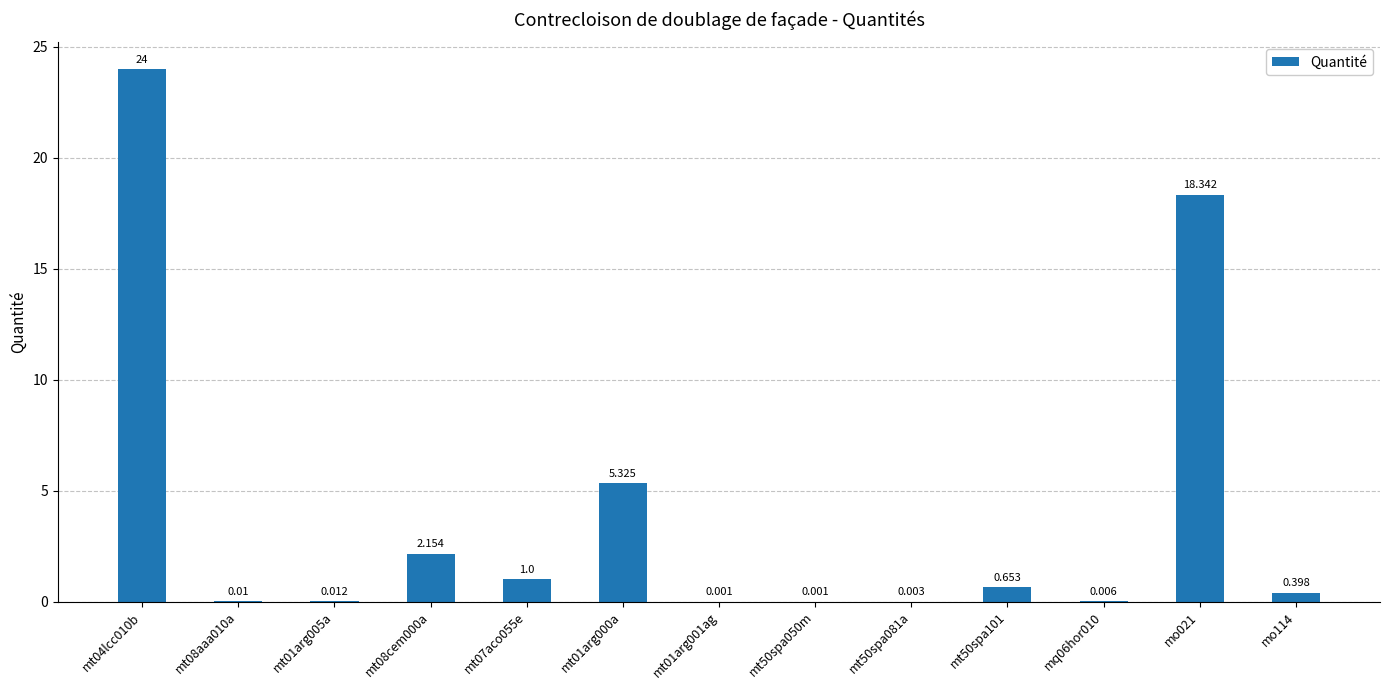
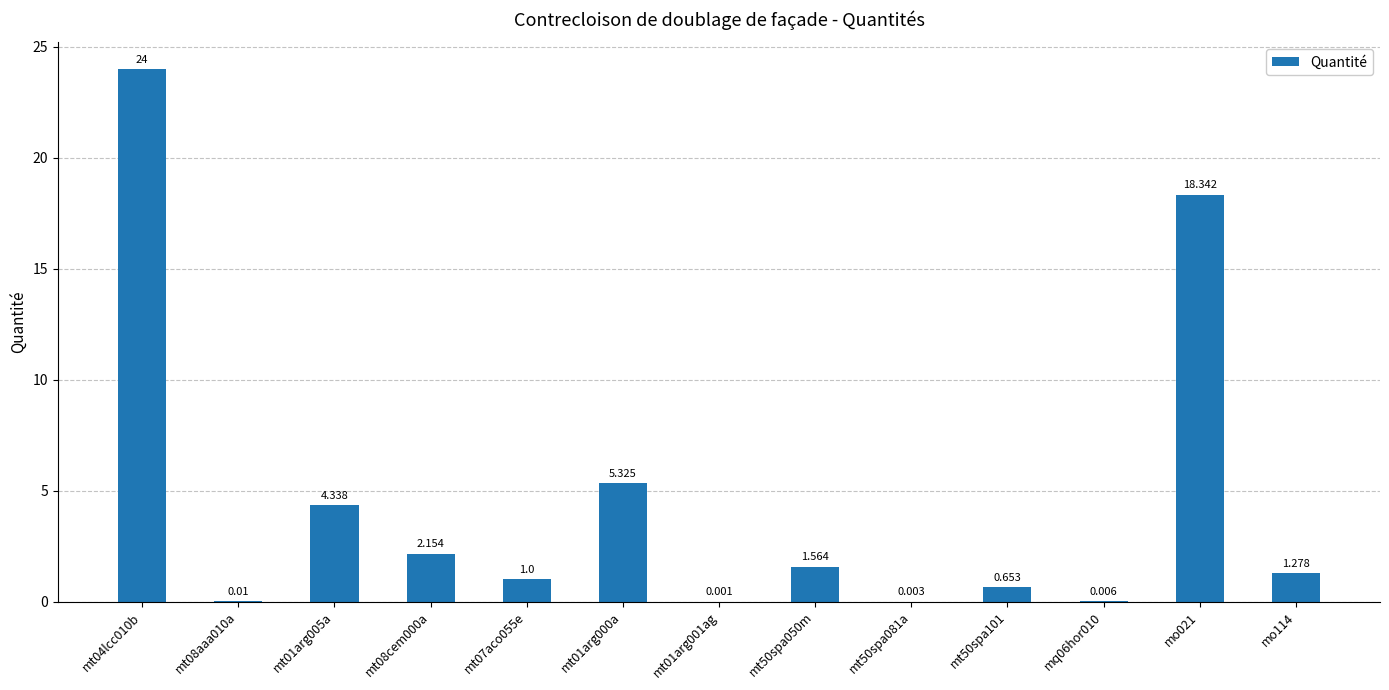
  {
    "mt04lcc010b": 24,
    "mt08aaa010a": 0.01,
-   "mt01arg005a": 0.012,
+   "mt01arg005a": 4.338,
    "mt08cem000a": 2.154,
    "mt07aco055e": 1.0,
    "mt01arg000a": 5.325,
    "mt01arg001ag": 0.001,
-   "mt50spa050m": 0.001,
+   "mt50spa050m": 1.564,
    "mt50spa081a": 0.003,
    "mt50spa101": 0.653,
    "mq06hor010": 0.006,
    "mo021": 18.342,
-   "mo114": 0.398
+   "mo114": 1.278
  }
